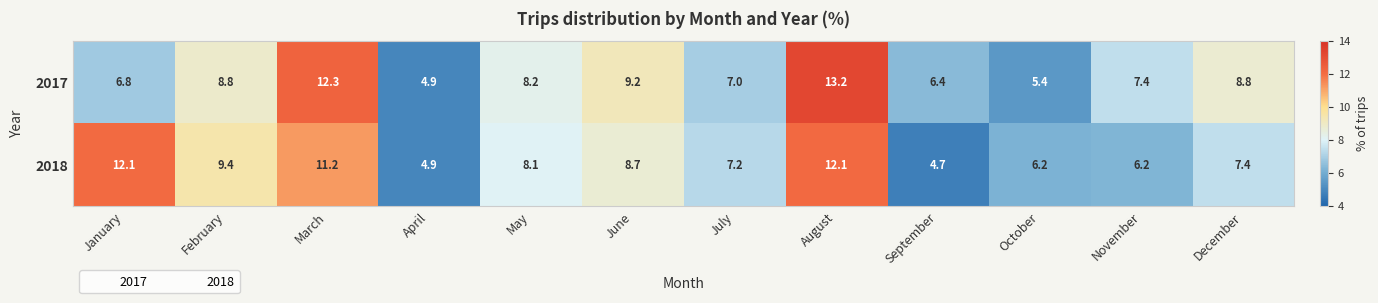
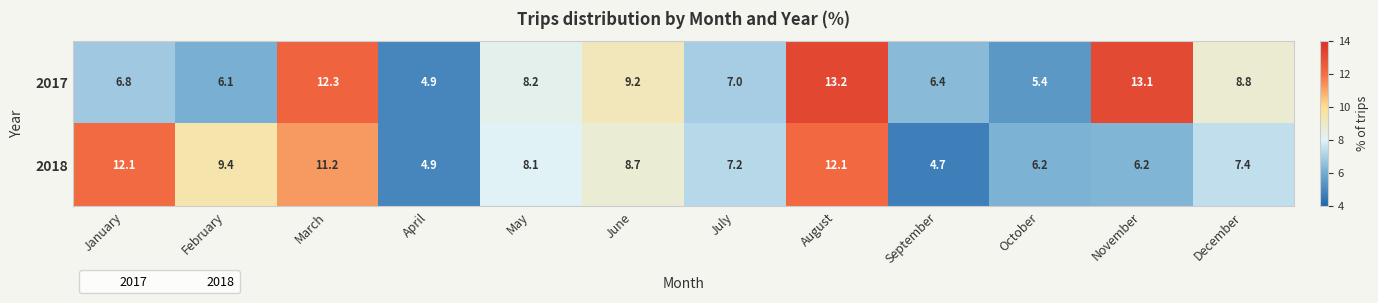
  {
    "2017": {
      "January": 6.8,
-     "February": 8.8,
+     "February": 6.1,
      "March": 12.3,
      "April": 4.9,
      "May": 8.2,
      "June": 9.2,
      "July": 7.0,
      "August": 13.2,
      "September": 6.4,
      "October": 5.4,
-     "November": 7.4,
+     "November": 13.1,
      "December": 8.8
    },
    "2018": {
      "January": 12.1,
      "February": 9.4,
      "March": 11.2,
      "April": 4.9,
      "May": 8.1,
      "June": 8.7,
      "July": 7.2,
      "August": 12.1,
      "September": 4.7,
      "October": 6.2,
      "November": 6.2,
      "December": 7.4
    }
  }
